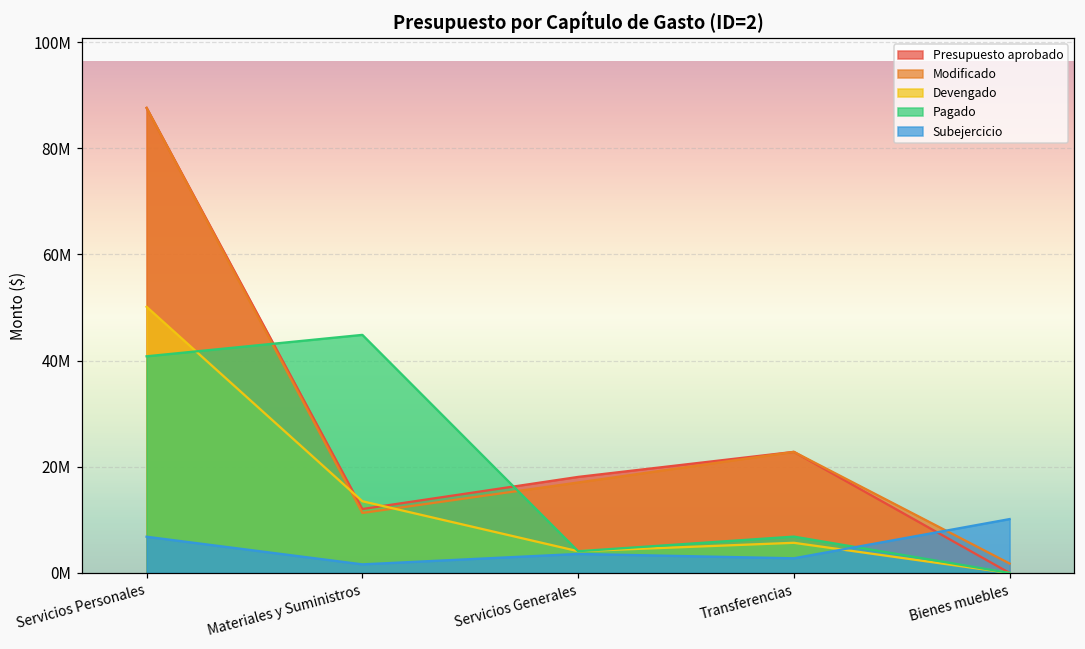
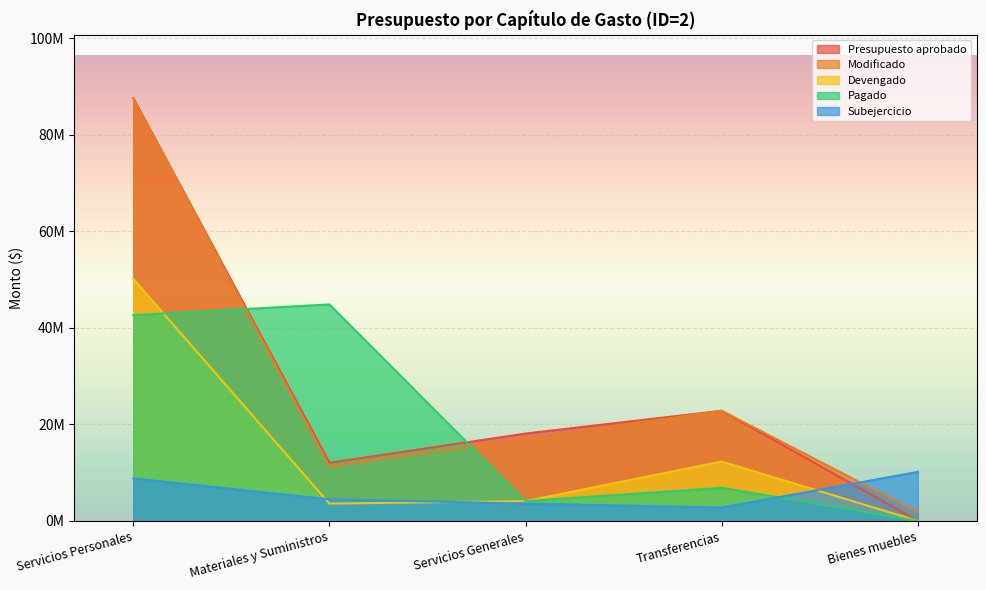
  {
    "Devengado": {
      "Servicios Personales": 50000000,
-     "Materiales y Suministros": 14000000,
-     "Transferencias": 6000000
+     "Materiales y Suministros": 4000000,
+     "Transferencias": 12000000
    },
    "Pagado": {
-     "Servicios Personales": 41000000,
+     "Servicios Personales": 43000000,
      "Materiales y Suministros": 45000000,
      "Transferencias": 7000000
    },
    "Subejercicio": {
-     "Servicios Personales": 7000000,
-     "Materiales y Suministros": 2000000,
+     "Servicios Personales": 9000000,
+     "Materiales y Suministros": 4000000,
      "Transferencias": 3000000,
      "Bienes muebles": 10000000
    }
  }
